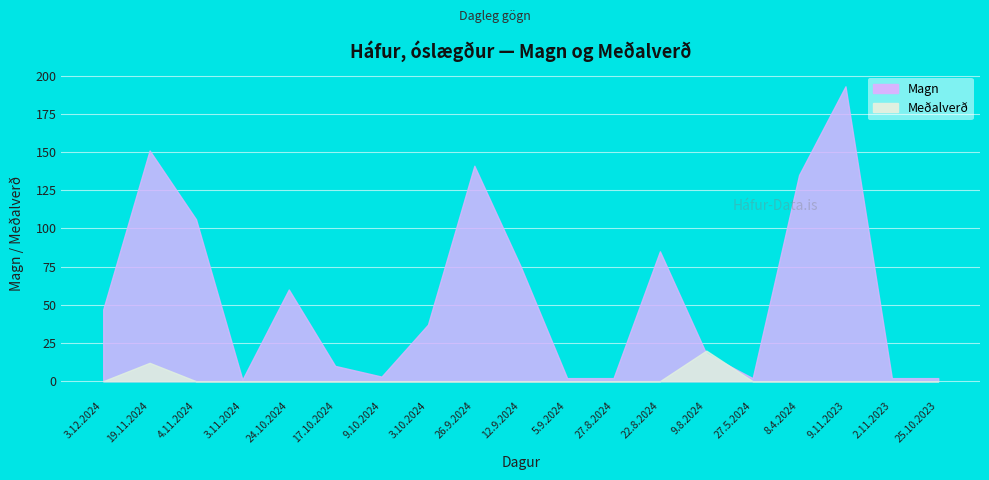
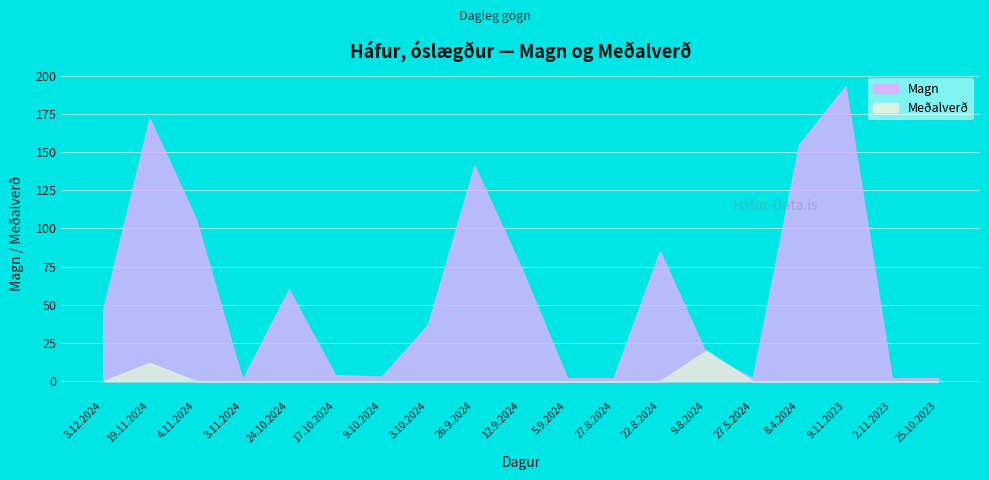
  {
    "Magn": {
      "3.12.2024": 47,
-     "19.11.2024": 151,
+     "19.11.2024": 172,
      "4.11.2024": 106,
      "24.10.2024": 60,
-     "17.10.2024": 10,
+     "17.10.2024": 4,
      "9.10.2024": 3,
      "3.10.2024": 37,
      "26.9.2024": 141,
      "12.9.2024": 75,
      "5.9.2024": 2,
      "27.8.2024": 2,
      "22.8.2024": 85,
      "9.8.2024": 18,
      "27.5.2024": 2,
-     "8.4.2024": 135,
+     "8.4.2024": 155,
      "9.11.2023": 193,
      "2.11.2023": 2,
      "25.10.2023": 2
    },
    "Meðalverð": {
      "3.12.2024": 0,
      "19.11.2024": 12,
      "4.11.2024": 0,
      "24.10.2024": 0,
      "17.10.2024": 0,
      "9.10.2024": 0,
      "3.10.2024": 0,
      "26.9.2024": 0,
      "12.9.2024": 0,
      "5.9.2024": 0,
      "27.8.2024": 0,
      "22.8.2024": 0,
      "9.8.2024": 20,
      "27.5.2024": 0,
      "8.4.2024": 0,
      "9.11.2023": 0,
      "2.11.2023": 0,
      "25.10.2023": 0
    }
  }
